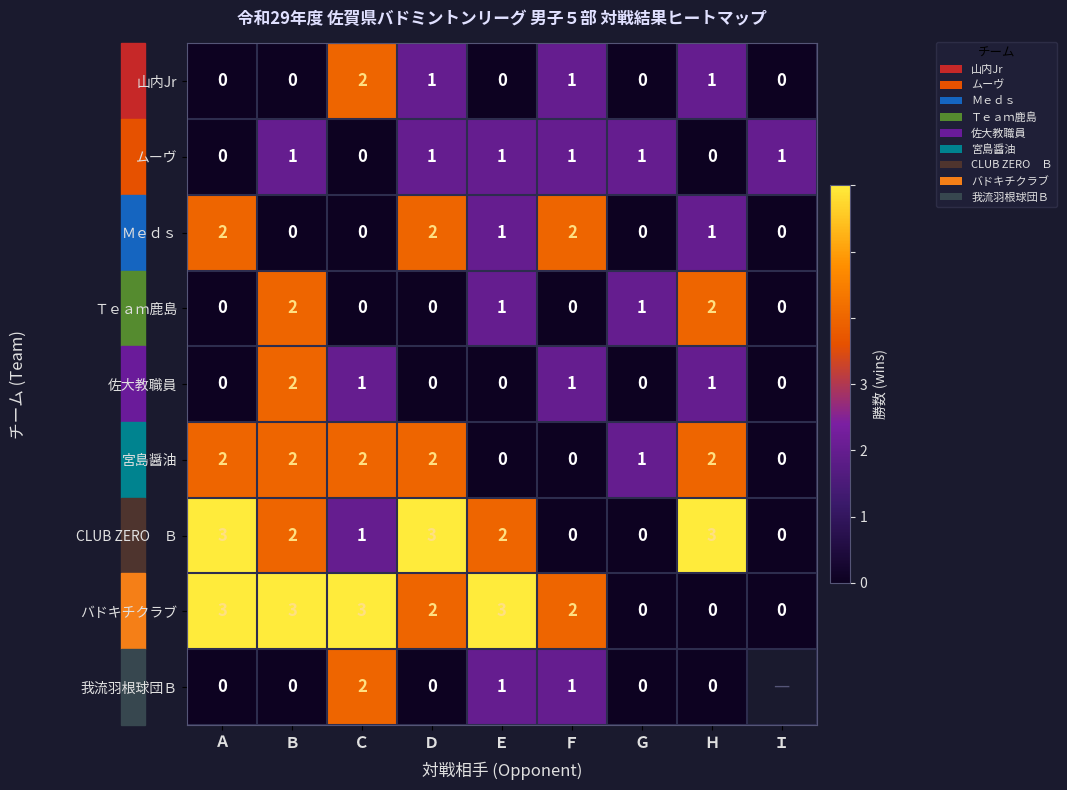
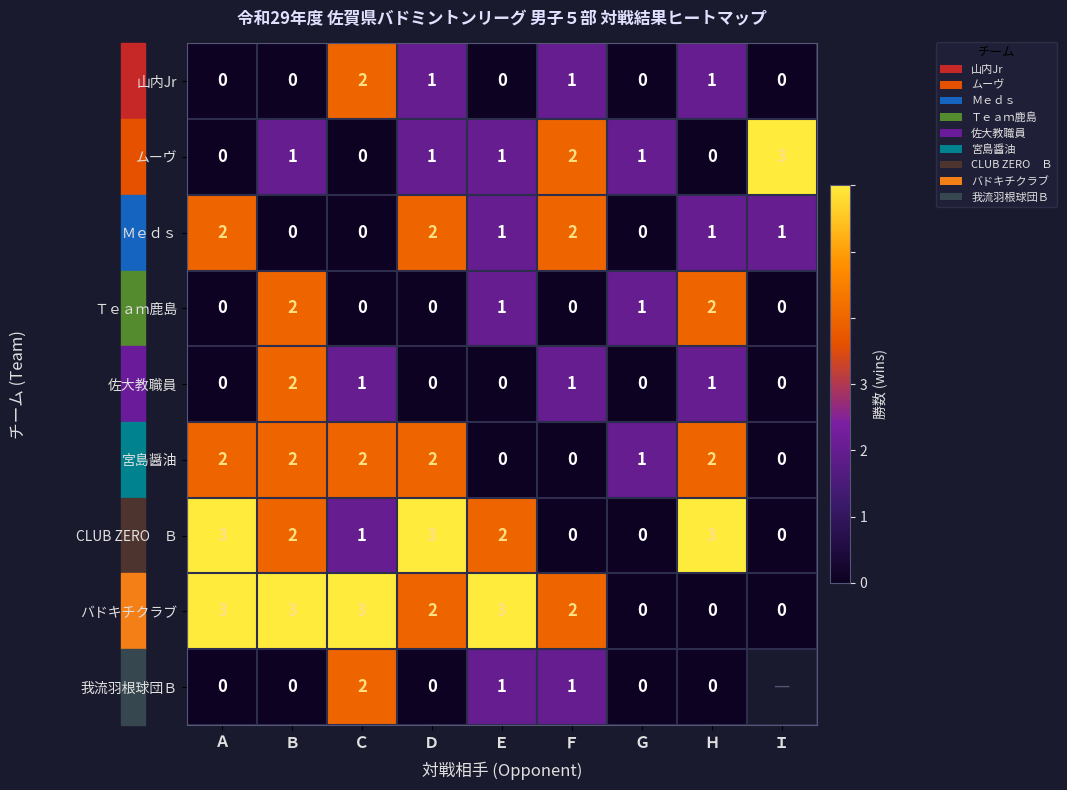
  {
    "山内Jr": {
      "Ａ": 0,
      "Ｂ": 0,
      "Ｃ": 2,
      "Ｄ": 1,
      "Ｅ": 0,
      "Ｆ": 1,
      "Ｇ": 0,
      "Ｈ": 1,
      "Ｉ": 0
    },
    "ムーヴ": {
      "Ａ": 0,
      "Ｂ": 1,
      "Ｃ": 0,
      "Ｄ": 1,
      "Ｅ": 1,
-     "Ｆ": 1,
+     "Ｆ": 2,
      "Ｇ": 1,
      "Ｈ": 0,
-     "Ｉ": 1
+     "Ｉ": 3
    },
    "Ｍｅｄｓ": {
      "Ａ": 2,
      "Ｂ": 0,
      "Ｃ": 0,
      "Ｄ": 2,
      "Ｅ": 1,
      "Ｆ": 2,
      "Ｇ": 0,
      "Ｈ": 1,
-     "Ｉ": 0
+     "Ｉ": 1
    },
    "Ｔｅａｍ鹿島": {
      "Ａ": 0,
      "Ｂ": 2,
      "Ｃ": 0,
      "Ｄ": 0,
      "Ｅ": 1,
      "Ｆ": 0,
      "Ｇ": 1,
      "Ｈ": 2,
      "Ｉ": 0
    },
    "佐大教職員": {
      "Ａ": 0,
      "Ｂ": 2,
      "Ｃ": 1,
      "Ｄ": 0,
      "Ｅ": 0,
      "Ｆ": 1,
      "Ｇ": 0,
      "Ｈ": 1,
      "Ｉ": 0
    },
    "宮島醤油": {
      "Ａ": 2,
      "Ｂ": 2,
      "Ｃ": 2,
      "Ｄ": 2,
      "Ｅ": 0,
      "Ｆ": 0,
      "Ｇ": 1,
      "Ｈ": 2,
      "Ｉ": 0
    },
    "CLUB ZERO Ｂ": {
      "Ａ": 3,
      "Ｂ": 2,
      "Ｃ": 1,
      "Ｄ": 3,
      "Ｅ": 2,
      "Ｆ": 0,
      "Ｇ": 0,
      "Ｈ": 3,
      "Ｉ": 0
    },
    "バドキチクラブ": {
      "Ａ": 3,
      "Ｂ": 3,
      "Ｃ": 3,
      "Ｄ": 2,
      "Ｅ": 3,
      "Ｆ": 2,
      "Ｇ": 0,
      "Ｈ": 0,
      "Ｉ": 0
    },
    "我流羽根球団Ｂ": {
      "Ａ": 0,
      "Ｂ": 0,
      "Ｃ": 2,
      "Ｄ": 0,
      "Ｅ": 1,
      "Ｆ": 1,
      "Ｇ": 0,
      "Ｈ": 0
    }
  }
